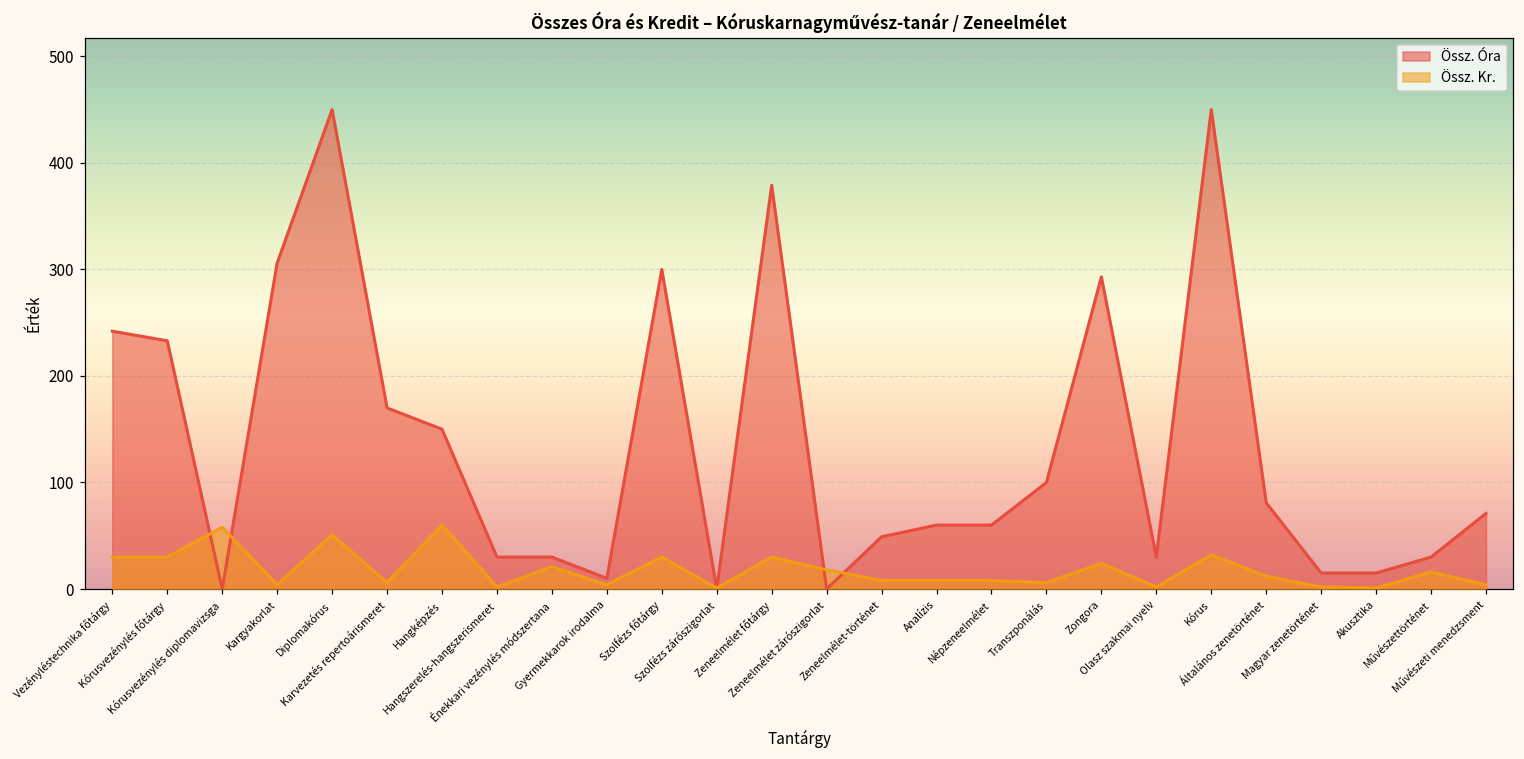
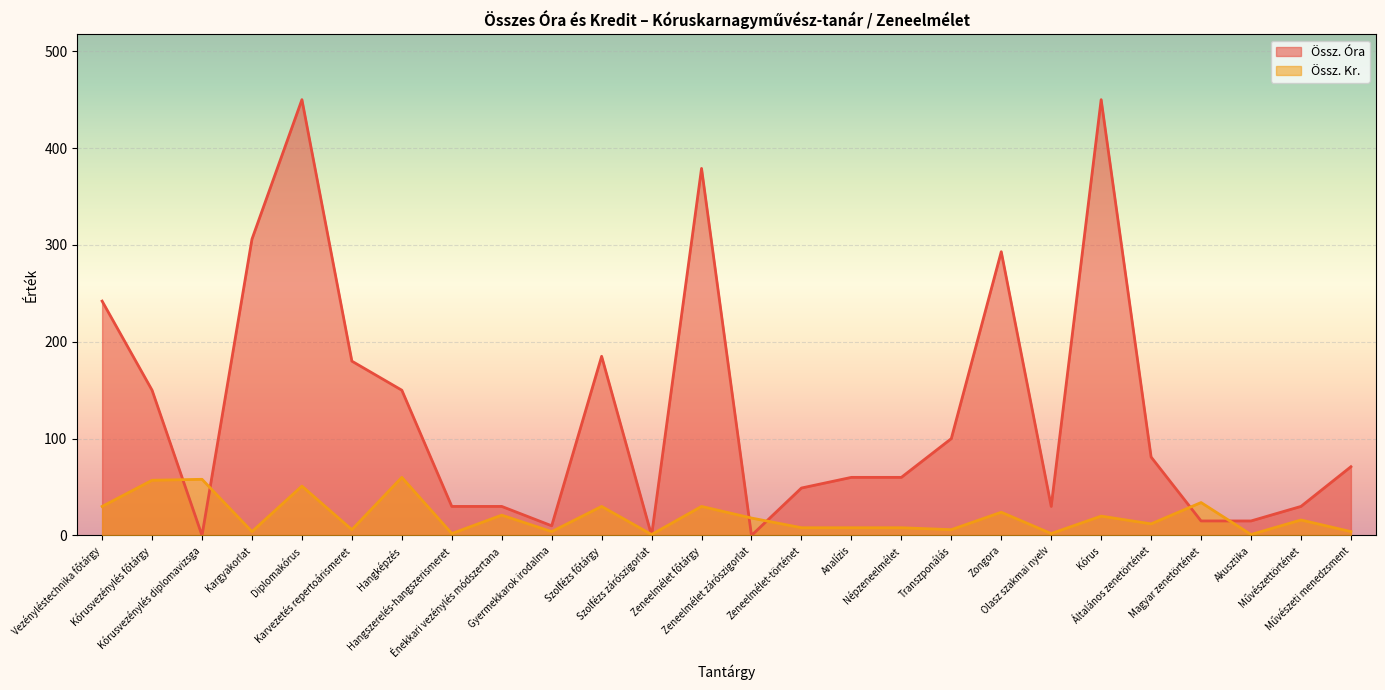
  {
    "Össz. Óra": {
      "Vezényléstechnika főtárgy": 240,
-     "Kórusvezénylés főtárgy": 230,
+     "Kórusvezénylés főtárgy": 150,
      "Kórusvezénylés diplomavizsga": 0,
      "Kargyakorlat": 310,
      "Diplomakórus": 450,
-     "Karvezetés repertoárismeret": 170,
+     "Karvezetés repertoárismeret": 180,
      "Hangképzés": 150,
      "Hangszerelés-hangszerismeret": 30,
      "Énekkari vezénylés módszertana": 30,
      "Gyermekkarok irodalma": 10,
-     "Szolfézs főtárgy": 300,
+     "Szolfézs főtárgy": 190,
      "Zeneelmélet főtárgy": 380,
      "Zeneelmélet zárószigorlat": 0,
      "Zeneelmélet-történet": 50,
      "Analízis": 60,
      "Népzeneelmélet": 60,
      "Transzponálás": 100,
      "Zongora": 290,
      "Olasz szakmai nyelv": 30,
      "Kórus": 450,
      "Általános zenetörténet": 80,
      "Magyar zenetörténet": 20,
      "Akusztika": 20,
      "Művészettörténet": 30,
      "Művészeti menedzsment": 70
    },
    "Össz. Kr.": {
      "Vezényléstechnika főtárgy": 30,
-     "Kórusvezénylés főtárgy": 30,
+     "Kórusvezénylés főtárgy": 60,
      "Kórusvezénylés diplomavizsga": 60,
      "Kargyakorlat": 0,
      "Diplomakórus": 50,
      "Karvezetés repertoárismeret": 10,
      "Hangképzés": 60,
      "Hangszerelés-hangszerismeret": 0,
      "Énekkari vezénylés módszertana": 20,
      "Gyermekkarok irodalma": 0,
      "Szolfézs főtárgy": 30,
      "Zeneelmélet főtárgy": 30,
      "Zeneelmélet zárószigorlat": 20,
      "Zeneelmélet-történet": 10,
      "Analízis": 10,
      "Népzeneelmélet": 10,
      "Transzponálás": 10,
      "Zongora": 20,
      "Olasz szakmai nyelv": 0,
-     "Kórus": 30,
+     "Kórus": 20,
      "Általános zenetörténet": 10,
-     "Magyar zenetörténet": 0,
+     "Magyar zenetörténet": 30,
      "Akusztika": 0,
      "Művészettörténet": 20,
      "Művészeti menedzsment": 0
    }
  }
